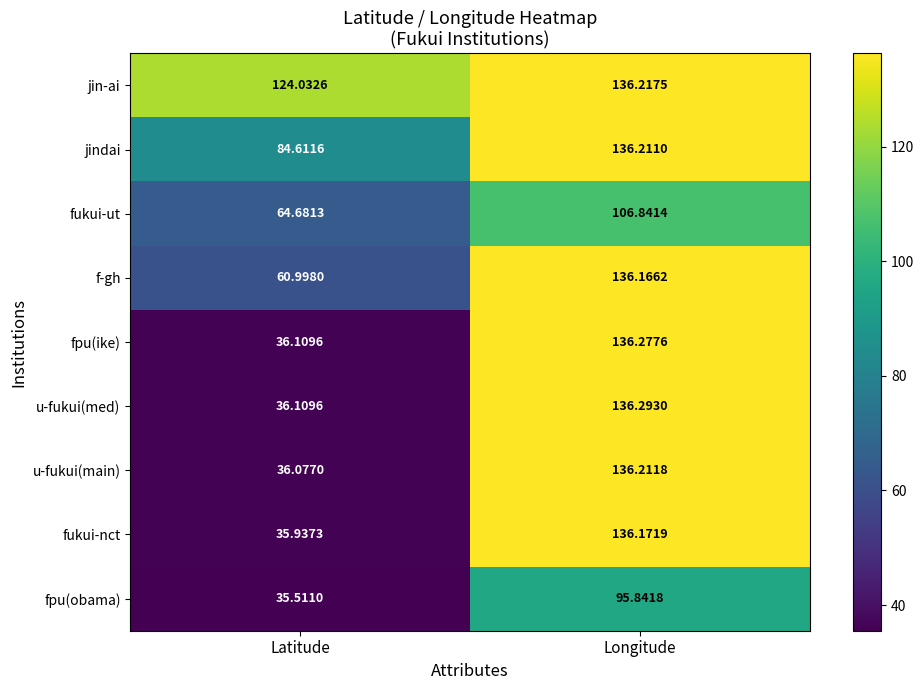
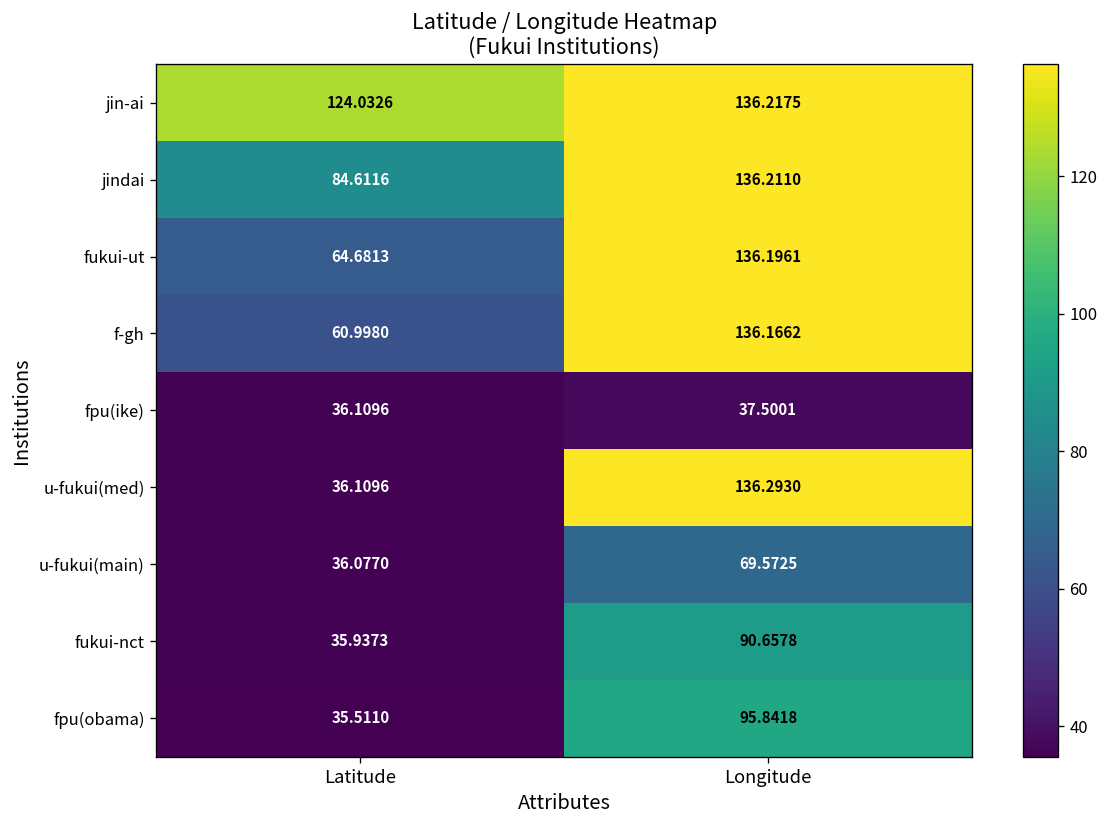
  {
    "jin-ai": {
      "Latitude": 124.0326,
      "Longitude": 136.2175
    },
    "jindai": {
      "Latitude": 84.6116,
      "Longitude": 136.2110
    },
    "fukui-ut": {
      "Latitude": 64.6813,
-     "Longitude": 106.8414
+     "Longitude": 136.1961
    },
    "f-gh": {
      "Latitude": 60.9980,
      "Longitude": 136.1662
    },
    "fpu(ike)": {
      "Latitude": 36.1096,
-     "Longitude": 136.2776
+     "Longitude": 37.5001
    },
    "u-fukui(med)": {
      "Latitude": 36.1096,
      "Longitude": 136.2930
    },
    "u-fukui(main)": {
      "Latitude": 36.0770,
-     "Longitude": 136.2118
+     "Longitude": 69.5725
    },
    "fukui-nct": {
      "Latitude": 35.9373,
-     "Longitude": 136.1719
+     "Longitude": 90.6578
    },
    "fpu(obama)": {
      "Latitude": 35.5110,
      "Longitude": 95.8418
    }
  }
